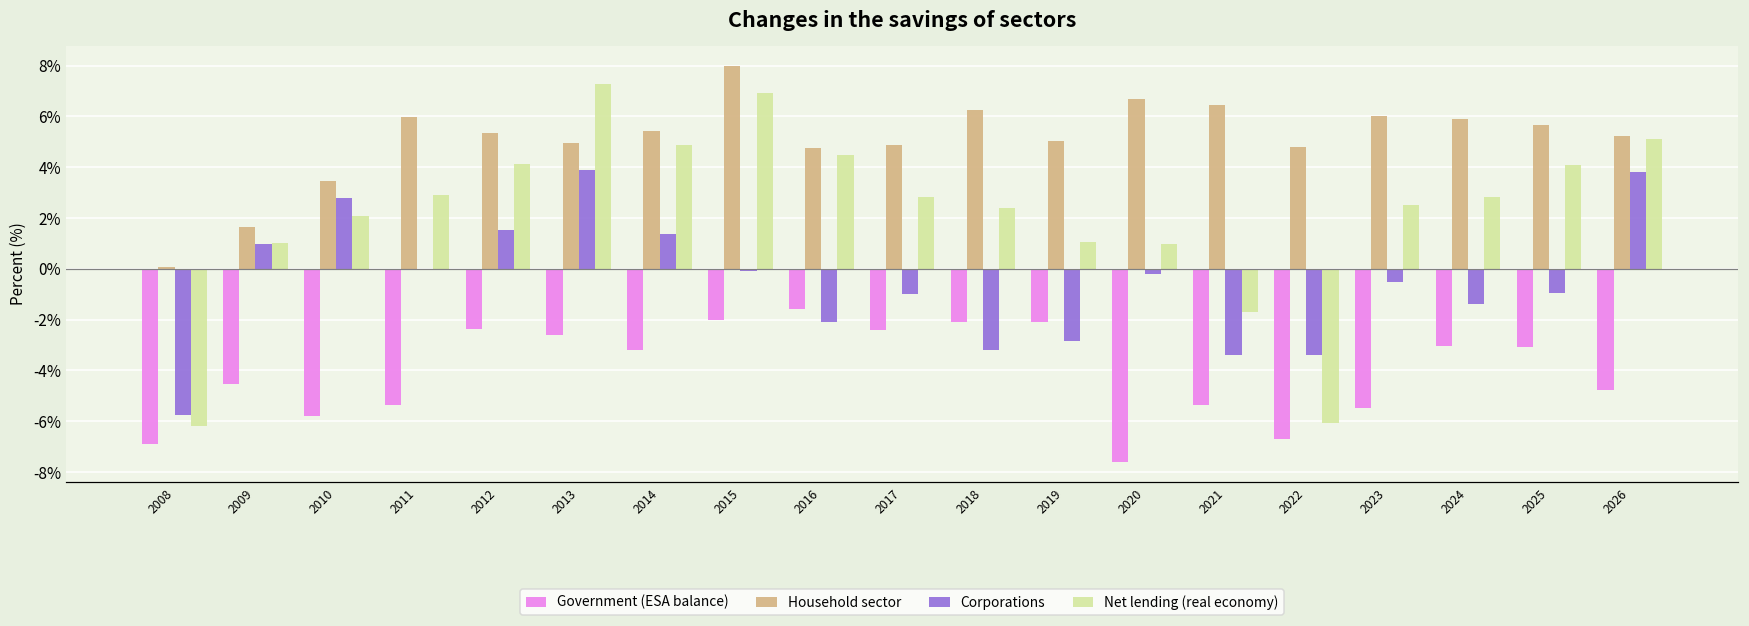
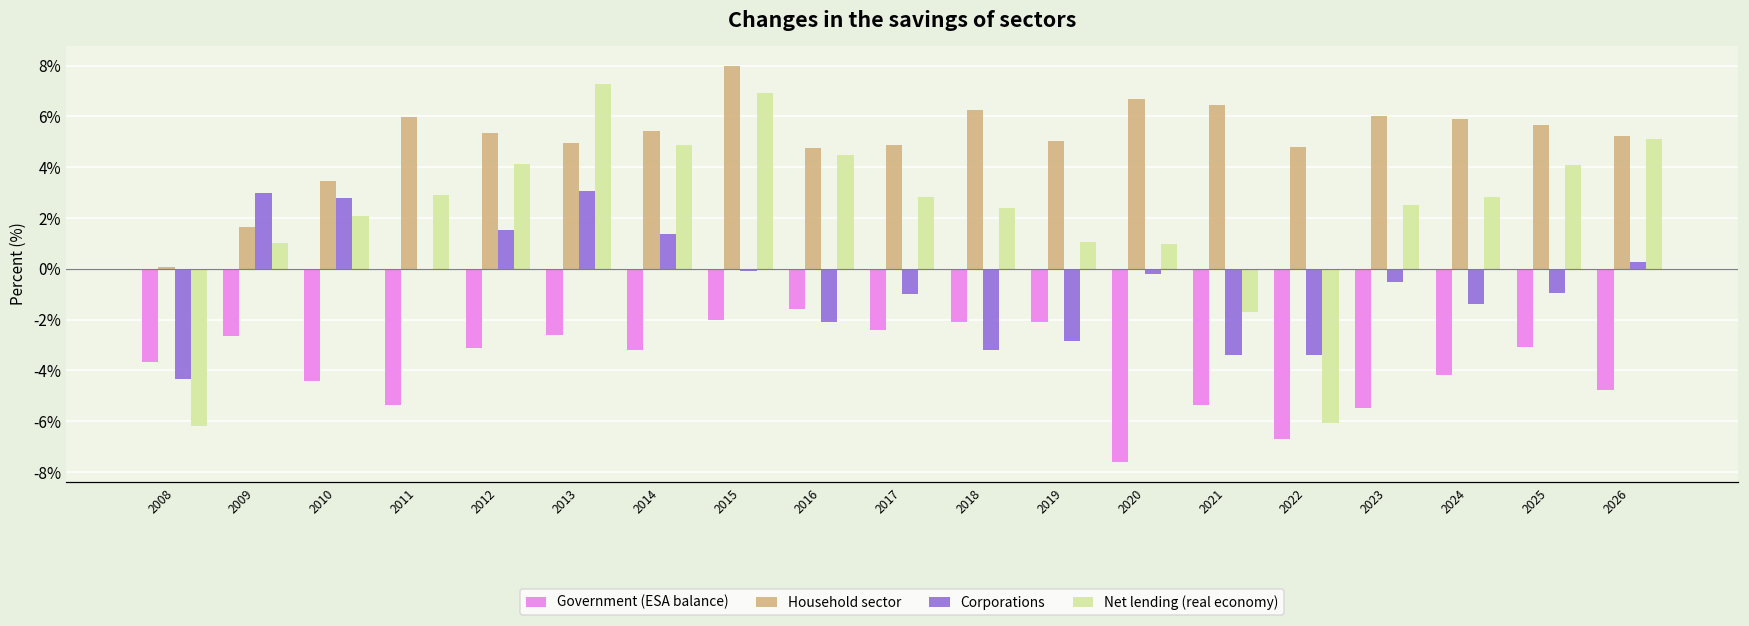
  {
    "Government (ESA balance)": {
-     "2008": "-6.9%",
-     "2009": "-4.5%",
-     "2010": "-5.8%",
+     "2008": "-3.7%",
+     "2009": "-2.6%",
+     "2010": "-4.4%",
      "2011": "-5.4%",
-     "2012": "-2.4%",
+     "2012": "-3.1%",
      "2013": "-2.6%",
      "2014": "-3.2%",
      "2015": "-2.0%",
      "2016": "-1.6%",
      "2017": "-2.4%",
      "2018": "-2.1%",
      "2019": "-2.1%",
      "2020": "-7.6%",
      "2021": "-5.3%",
      "2022": "-6.7%",
      "2023": "-5.5%",
-     "2024": "-3.1%",
+     "2024": "-4.2%",
      "2025": "-3.1%",
      "2026": "-4.8%"
    },
    "Corporations": {
-     "2008": "-5.8%",
-     "2009": "1.0%",
+     "2008": "-4.3%",
+     "2009": "3.0%",
      "2010": "2.8%",
      "2012": "1.5%",
-     "2013": "3.9%",
+     "2013": "3.1%",
      "2014": "1.4%",
      "2016": "-2.1%",
      "2017": "-1.0%",
      "2018": "-3.2%",
      "2019": "-2.8%",
      "2020": "-0.2%",
      "2021": "-3.4%",
      "2022": "-3.4%",
      "2023": "-0.5%",
      "2024": "-1.4%",
      "2025": "-1.0%",
-     "2026": "3.8%"
+     "2026": "0.2%"
    }
  }
